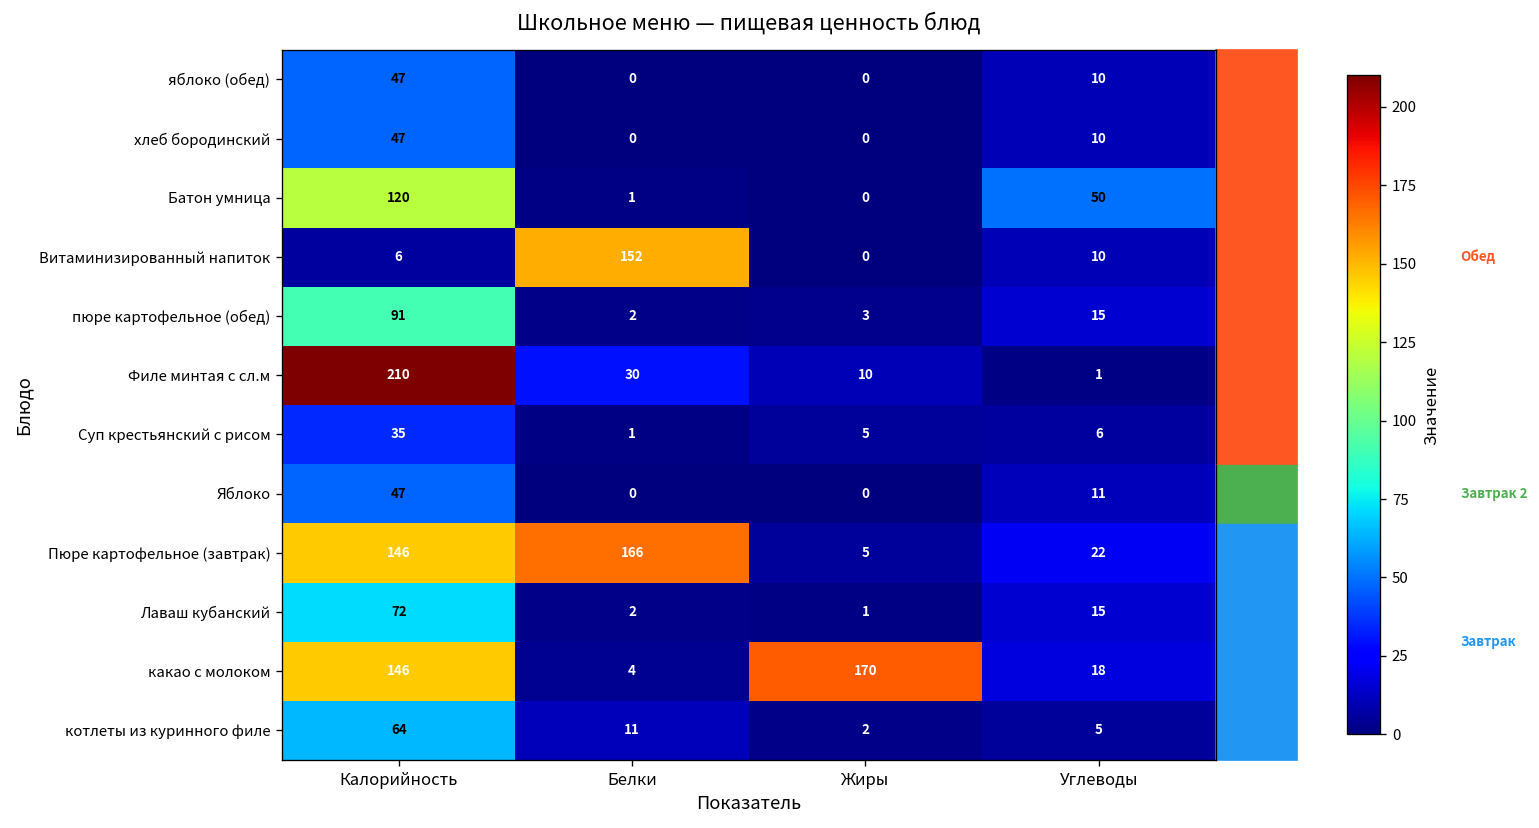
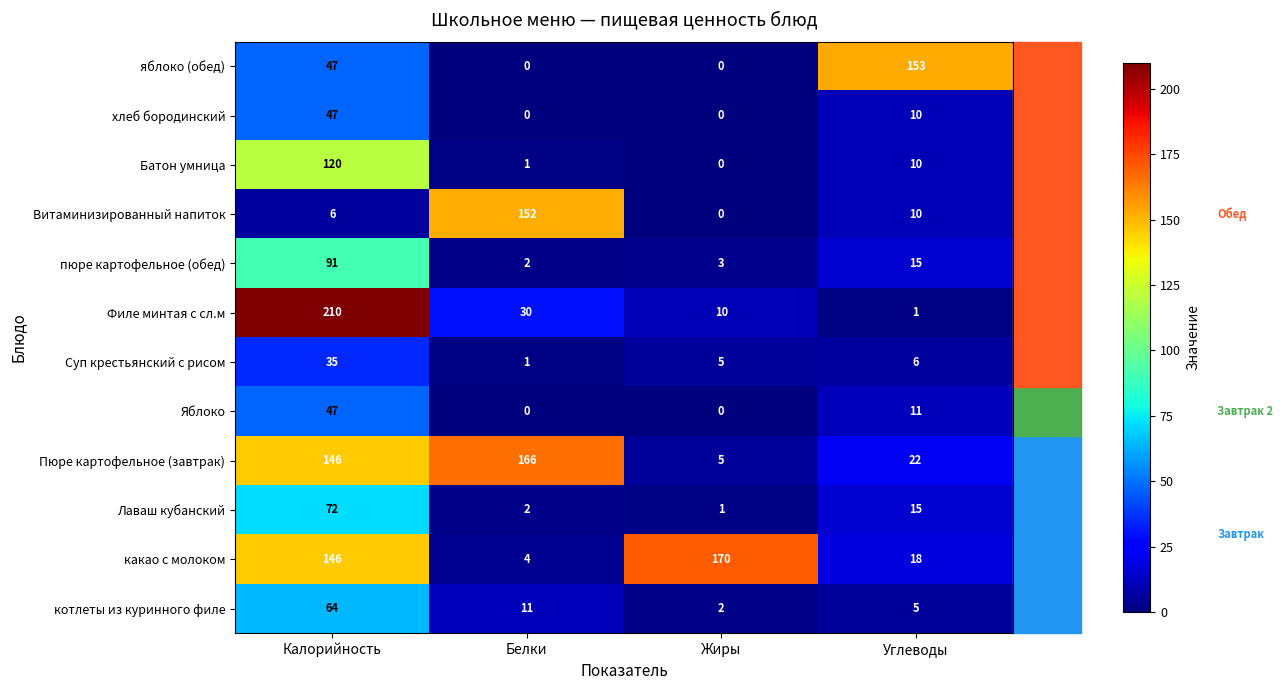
  {
    "яблоко (обед)": {
      "Калорийность": 47,
      "Белки": 0,
      "Жиры": 0,
-     "Углеводы": 10
+     "Углеводы": 153
    },
    "хлеб бородинский": {
      "Калорийность": 47,
      "Белки": 0,
      "Жиры": 0,
      "Углеводы": 10
    },
    "Батон умница": {
      "Калорийность": 120,
      "Белки": 1,
      "Жиры": 0,
-     "Углеводы": 50
+     "Углеводы": 10
    },
    "Витаминизированный напиток": {
      "Калорийность": 6,
      "Белки": 152,
      "Жиры": 0,
      "Углеводы": 10
    },
    "пюре картофельное (обед)": {
      "Калорийность": 91,
      "Белки": 2,
      "Жиры": 3,
      "Углеводы": 15
    },
    "Филе минтая с сл.м": {
      "Калорийность": 210,
      "Белки": 30,
      "Жиры": 10,
      "Углеводы": 1
    },
    "Суп крестьянский с рисом": {
      "Калорийность": 35,
      "Белки": 1,
      "Жиры": 5,
      "Углеводы": 6
    },
    "Яблоко": {
      "Калорийность": 47,
      "Белки": 0,
      "Жиры": 0,
      "Углеводы": 11
    },
    "Пюре картофельное (завтрак)": {
      "Калорийность": 146,
      "Белки": 166,
      "Жиры": 5,
      "Углеводы": 22
    },
    "Лаваш кубанский": {
      "Калорийность": 72,
      "Белки": 2,
      "Жиры": 1,
      "Углеводы": 15
    },
    "какао с молоком": {
      "Калорийность": 146,
      "Белки": 4,
      "Жиры": 170,
      "Углеводы": 18
    },
    "котлеты из куринного филе": {
      "Калорийность": 64,
      "Белки": 11,
      "Жиры": 2,
      "Углеводы": 5
    }
  }
